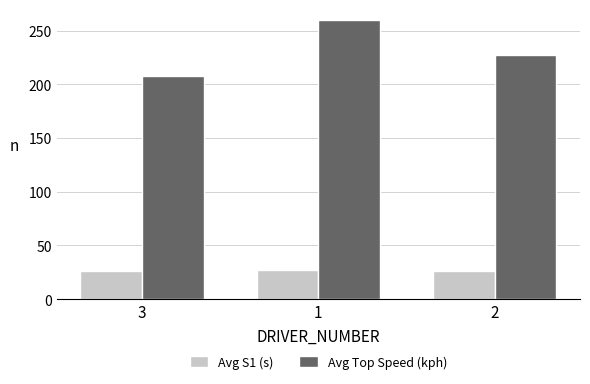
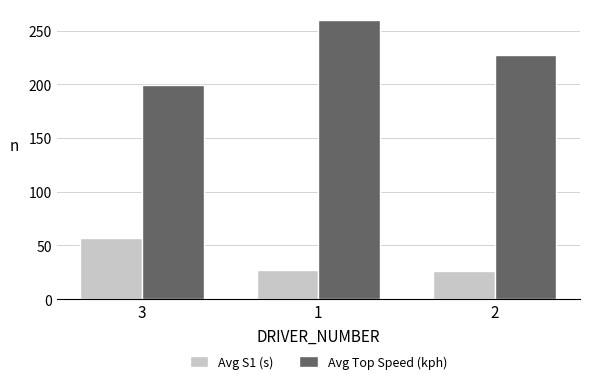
  {
    "Avg S1 (s)": {
-     "3": 26,
+     "3": 57,
      "1": 27,
      "2": 26
    },
    "Avg Top Speed (kph)": {
-     "3": 208,
+     "3": 200,
      "1": 260,
      "2": 227
    }
  }
